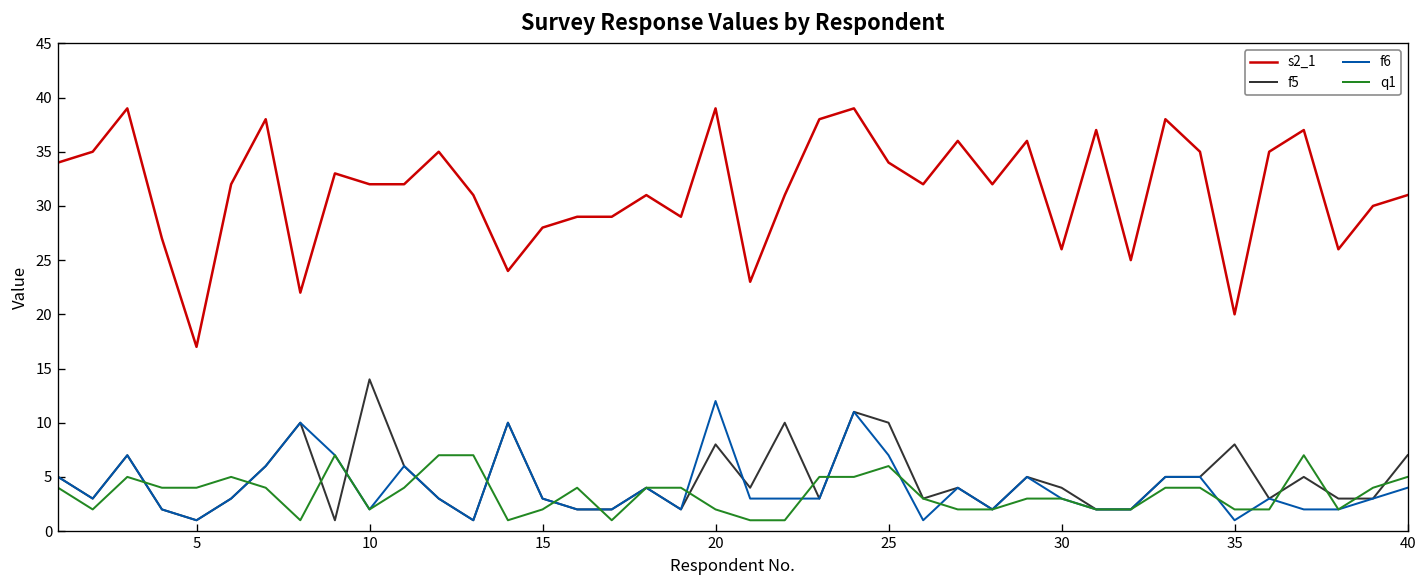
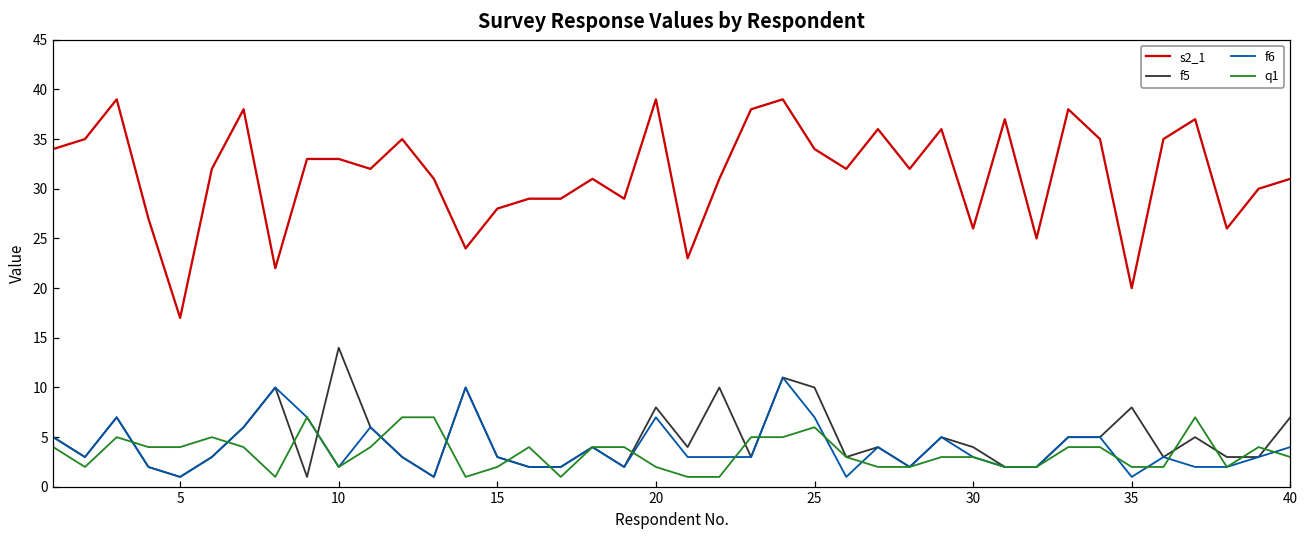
  {
    "s2_1": {
      "5": 17,
-     "10": 32,
+     "10": 33,
      "15": 28,
      "20": 39,
      "25": 34,
      "30": 26,
      "35": 20,
      "40": 31
    },
    "f5": {
      "10": 14,
      "20": 8,
      "25": 10,
      "30": 4,
      "35": 8,
      "40": 7
    },
    "f6": {
-     "20": 12,
+     "20": 7,
      "25": 7,
      "35": 1,
      "40": 4
    },
    "q1": {
      "5": 4,
      "15": 2,
      "20": 2,
      "25": 6,
      "35": 2,
-     "40": 5
+     "40": 3
    }
  }
